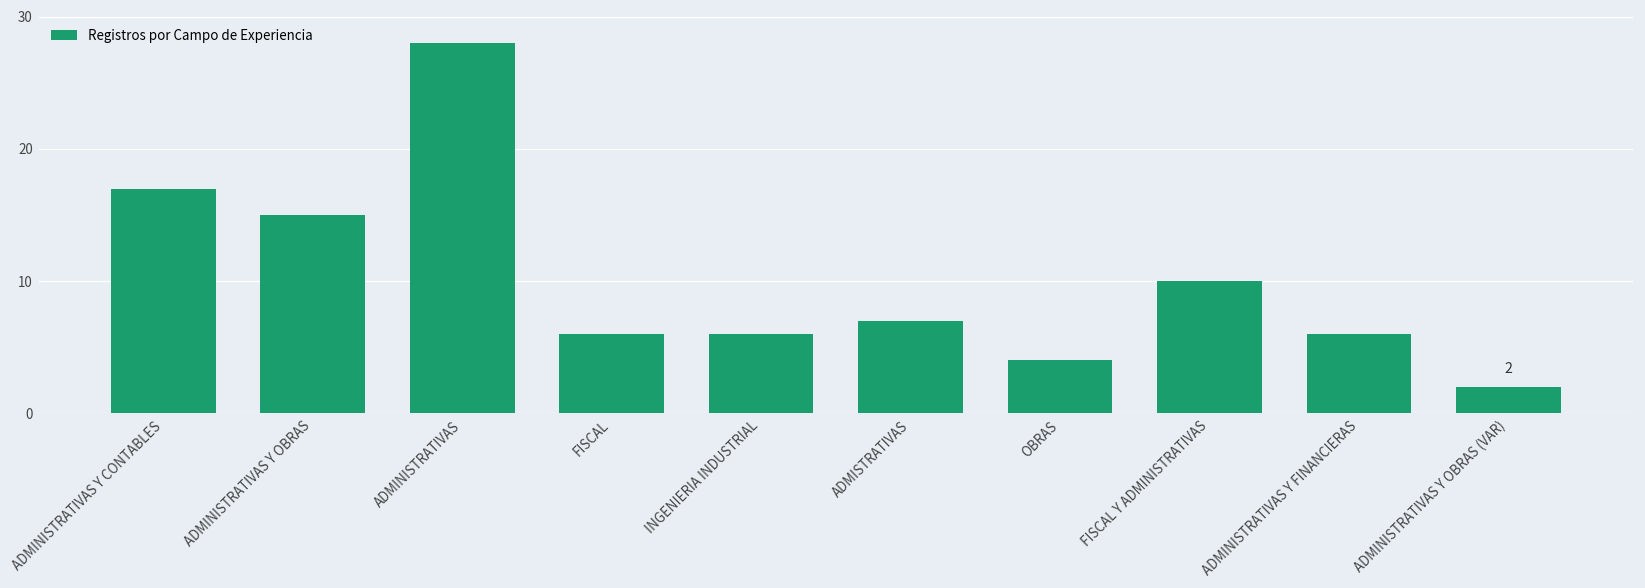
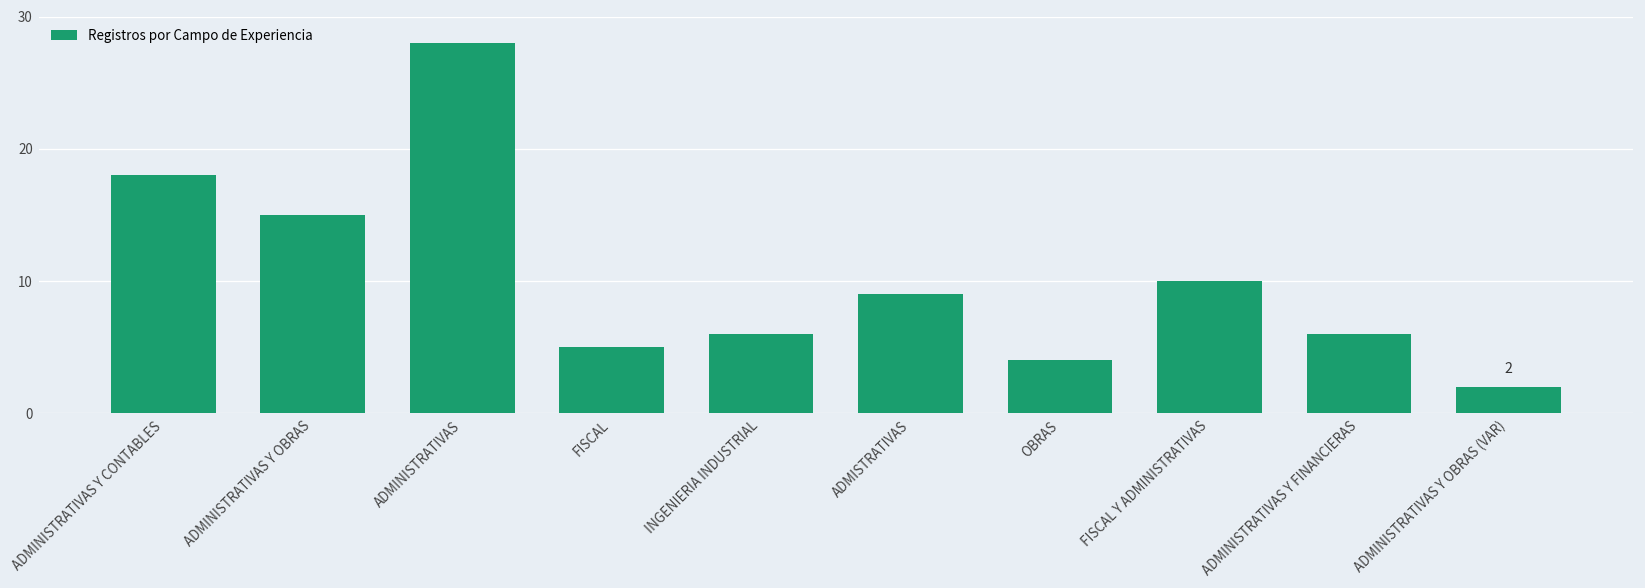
  {
-   "ADMINISTRATIVAS Y CONTABLES": 17,
+   "ADMINISTRATIVAS Y CONTABLES": 18,
    "ADMINISTRATIVAS Y OBRAS": 15,
    "ADMINISTRATIVAS": 28,
-   "FISCAL": 6,
+   "FISCAL": 5,
    "INGENIERIA INDUSTRIAL": 6,
-   "ADMISTRATIVAS": 7,
+   "ADMISTRATIVAS": 9,
    "OBRAS": 4,
    "FISCAL Y ADMINISTRATIVAS": 10,
    "ADMINISTRATIVAS Y FINANCIERAS": 6
  }
